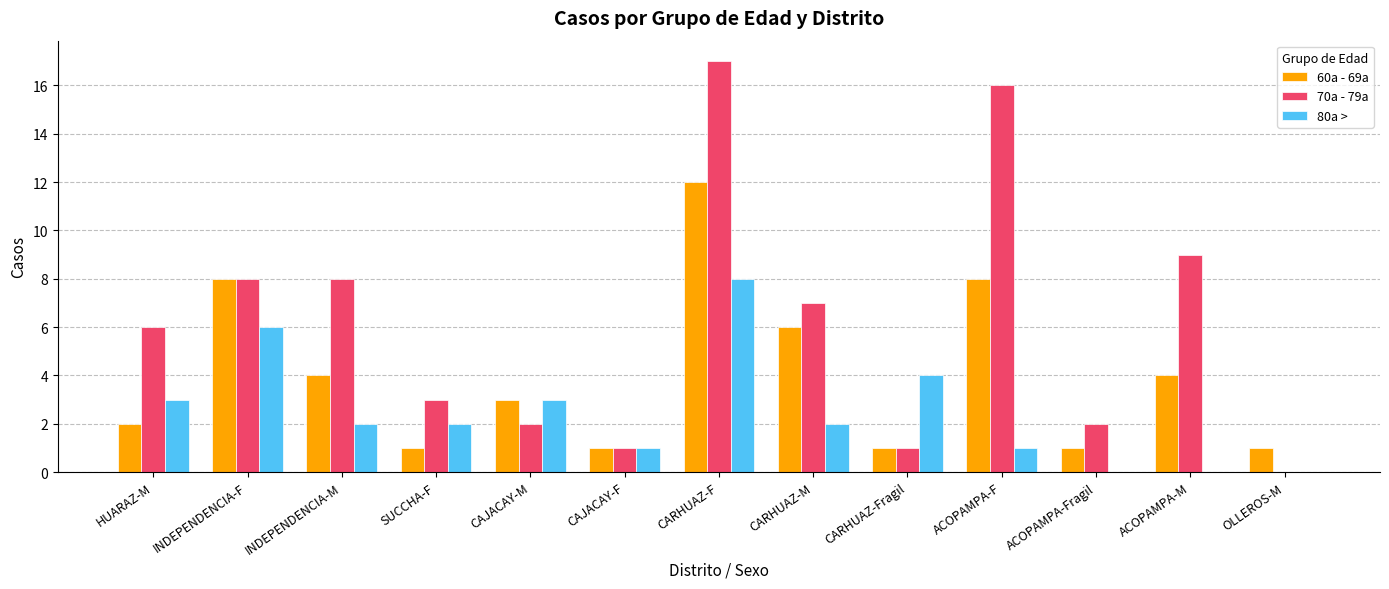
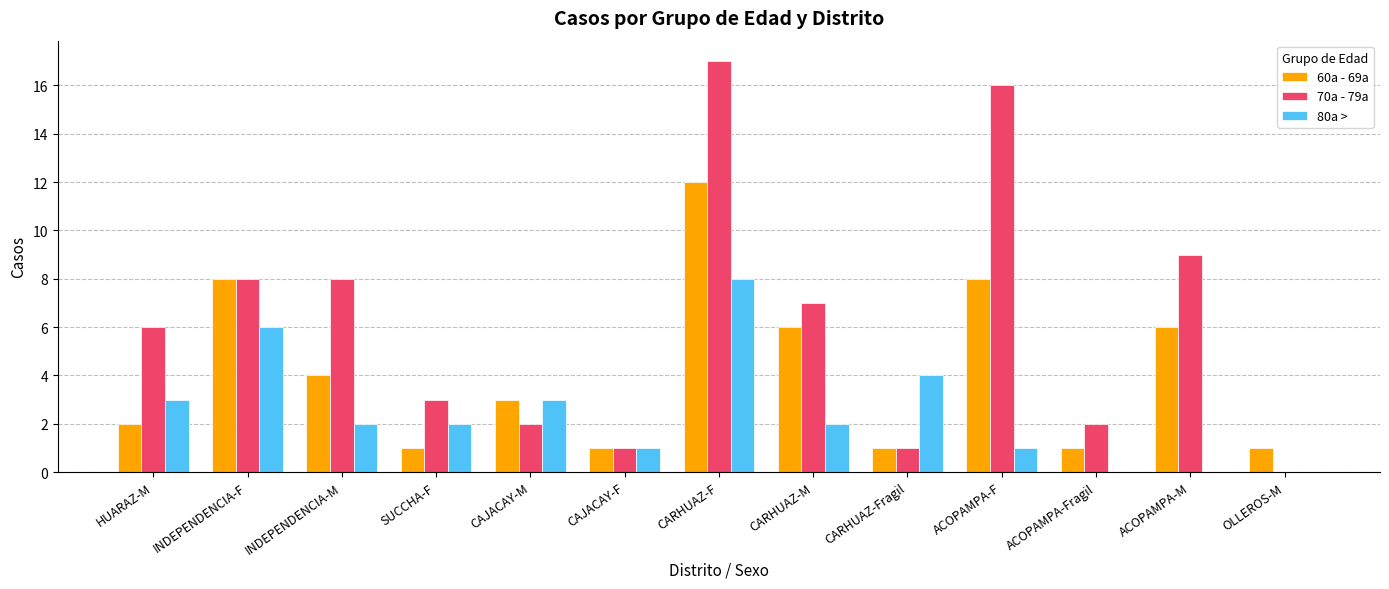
  {
    "60a - 69a": {
      "HUARAZ-M": 2,
      "INDEPENDENCIA-F": 8,
      "INDEPENDENCIA-M": 4,
      "SUCCHA-F": 1,
      "CAJACAY-M": 3,
      "CAJACAY-F": 1,
      "CARHUAZ-F": 12,
      "CARHUAZ-M": 6,
      "CARHUAZ-Fragil": 1,
      "ACOPAMPA-F": 8,
      "ACOPAMPA-Fragil": 1,
-     "ACOPAMPA-M": 4,
+     "ACOPAMPA-M": 6,
      "OLLEROS-M": 1
    },
    "70a - 79a": {
      "HUARAZ-M": 6,
      "INDEPENDENCIA-F": 8,
      "INDEPENDENCIA-M": 8,
      "SUCCHA-F": 3,
      "CAJACAY-M": 2,
      "CAJACAY-F": 1,
      "CARHUAZ-F": 17,
      "CARHUAZ-M": 7,
      "CARHUAZ-Fragil": 1,
      "ACOPAMPA-F": 16,
      "ACOPAMPA-Fragil": 2,
      "ACOPAMPA-M": 9,
      "OLLEROS-M": 0
    },
    "80a >": {
      "HUARAZ-M": 3,
      "INDEPENDENCIA-F": 6,
      "INDEPENDENCIA-M": 2,
      "SUCCHA-F": 2,
      "CAJACAY-M": 3,
      "CAJACAY-F": 1,
      "CARHUAZ-F": 8,
      "CARHUAZ-M": 2,
      "CARHUAZ-Fragil": 4,
      "ACOPAMPA-F": 1,
      "ACOPAMPA-Fragil": 0,
      "ACOPAMPA-M": 0,
      "OLLEROS-M": 0
    }
  }
